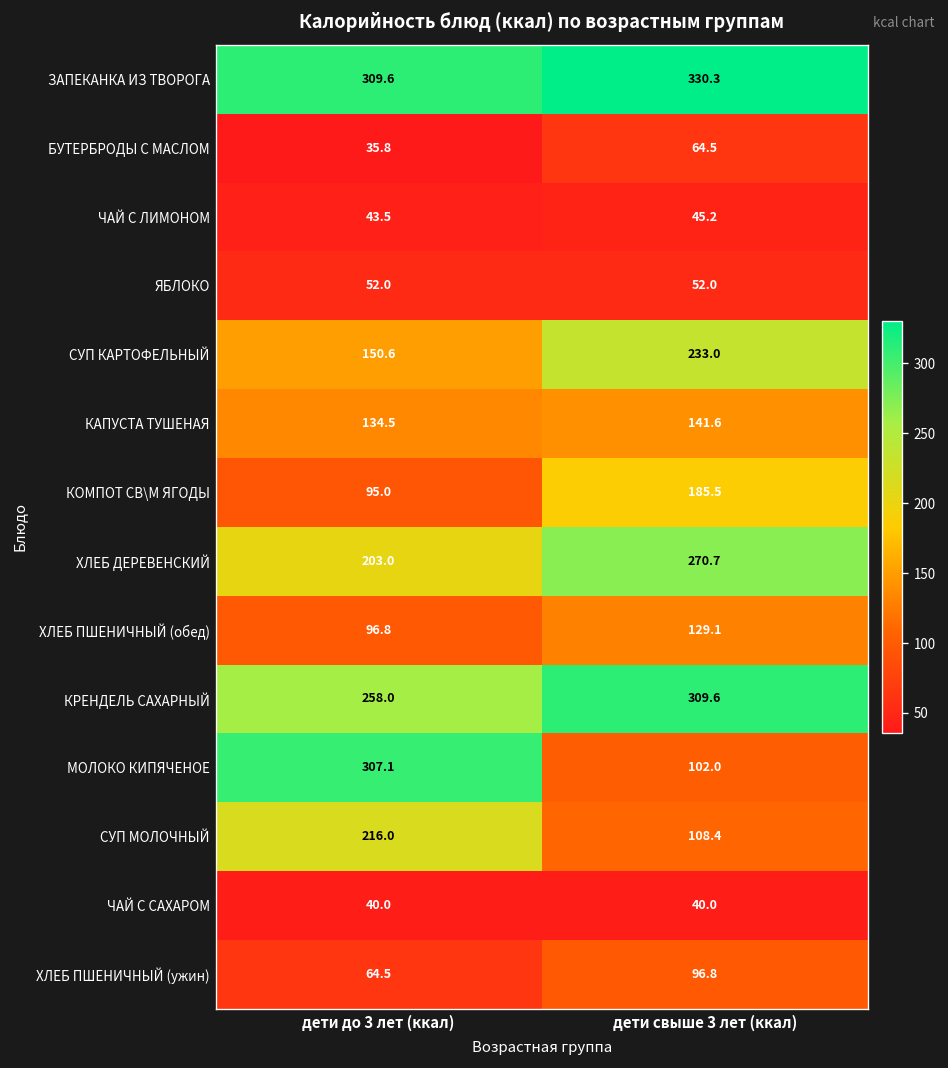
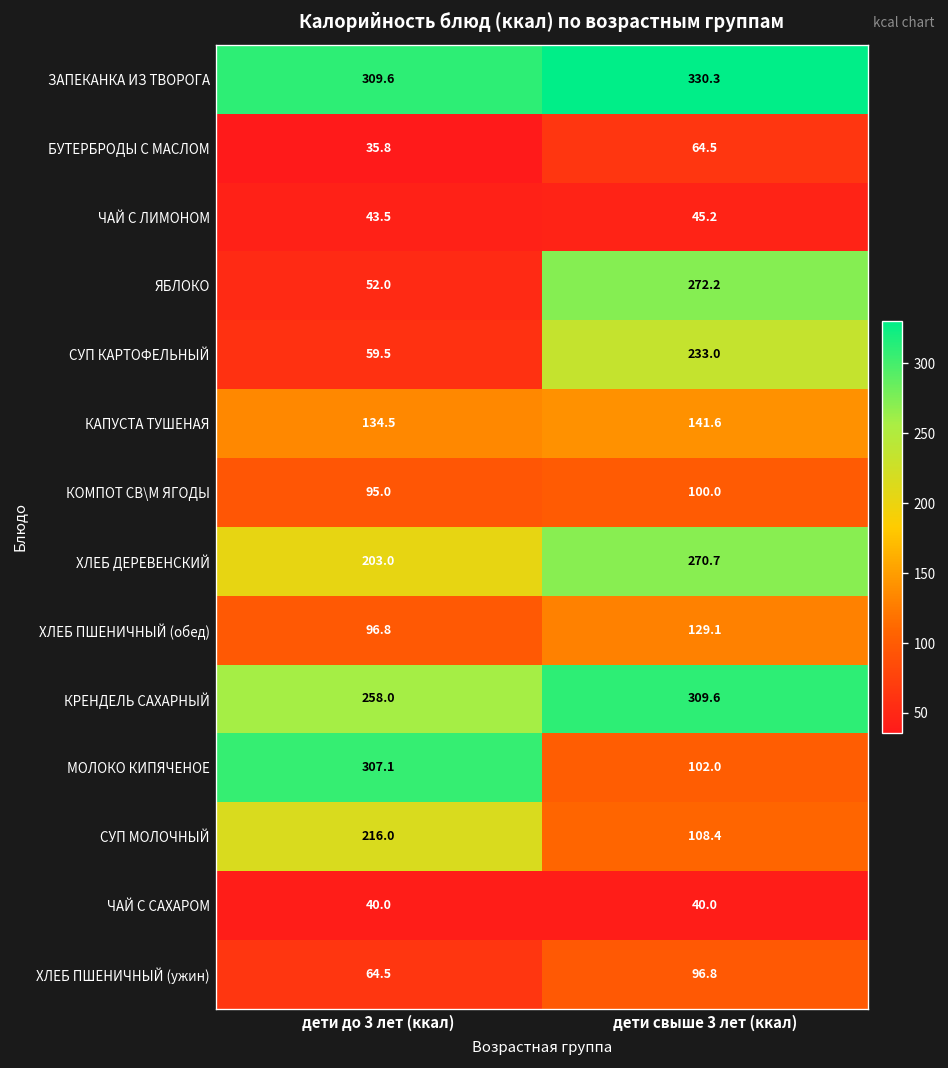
  {
    "ЗАПЕКАНКА ИЗ ТВОРОГА": {
      "дети до 3 лет (ккал)": 309.6,
      "дети свыше 3 лет (ккал)": 330.3
    },
    "БУТЕРБРОДЫ С МАСЛОМ": {
      "дети до 3 лет (ккал)": 35.8,
      "дети свыше 3 лет (ккал)": 64.5
    },
    "ЧАЙ С ЛИМОНОМ": {
      "дети до 3 лет (ккал)": 43.5,
      "дети свыше 3 лет (ккал)": 45.2
    },
    "ЯБЛОКО": {
      "дети до 3 лет (ккал)": 52.0,
-     "дети свыше 3 лет (ккал)": 52.0
+     "дети свыше 3 лет (ккал)": 272.2
    },
    "СУП КАРТОФЕЛЬНЫЙ": {
-     "дети до 3 лет (ккал)": 150.6,
+     "дети до 3 лет (ккал)": 59.5,
      "дети свыше 3 лет (ккал)": 233.0
    },
    "КАПУСТА ТУШЕНАЯ": {
      "дети до 3 лет (ккал)": 134.5,
      "дети свыше 3 лет (ккал)": 141.6
    },
    "КОМПОТ СВ\\М ЯГОДЫ": {
      "дети до 3 лет (ккал)": 95.0,
-     "дети свыше 3 лет (ккал)": 185.5
+     "дети свыше 3 лет (ккал)": 100.0
    },
    "ХЛЕБ ДЕРЕВЕНСКИЙ": {
      "дети до 3 лет (ккал)": 203.0,
      "дети свыше 3 лет (ккал)": 270.7
    },
    "ХЛЕБ ПШЕНИЧНЫЙ (обед)": {
      "дети до 3 лет (ккал)": 96.8,
      "дети свыше 3 лет (ккал)": 129.1
    },
    "КРЕНДЕЛЬ САХАРНЫЙ": {
      "дети до 3 лет (ккал)": 258.0,
      "дети свыше 3 лет (ккал)": 309.6
    },
    "МОЛОКО КИПЯЧЕНОЕ": {
      "дети до 3 лет (ккал)": 307.1,
      "дети свыше 3 лет (ккал)": 102.0
    },
    "СУП МОЛОЧНЫЙ": {
      "дети до 3 лет (ккал)": 216.0,
      "дети свыше 3 лет (ккал)": 108.4
    },
    "ЧАЙ С САХАРОМ": {
      "дети до 3 лет (ккал)": 40.0,
      "дети свыше 3 лет (ккал)": 40.0
    },
    "ХЛЕБ ПШЕНИЧНЫЙ (ужин)": {
      "дети до 3 лет (ккал)": 64.5,
      "дети свыше 3 лет (ккал)": 96.8
    }
  }
